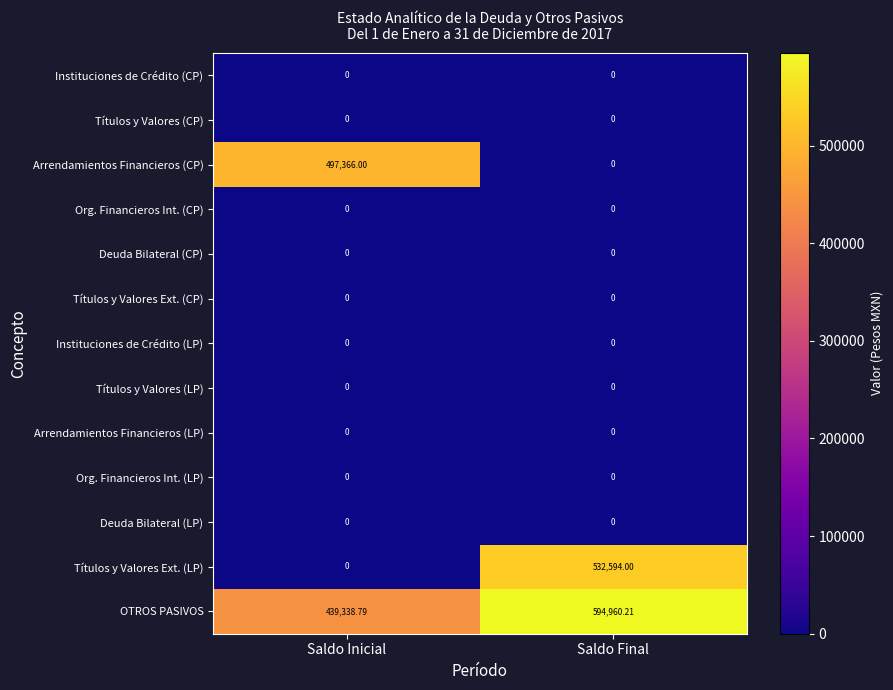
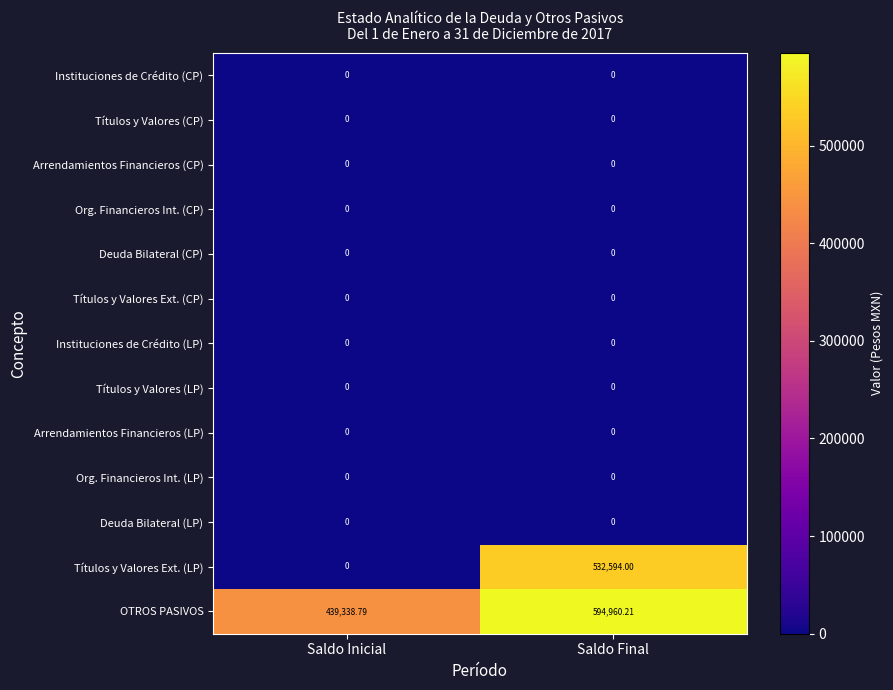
  {
    "Instituciones de Crédito (CP)": {
      "Saldo Inicial": "0",
      "Saldo Final": "0"
    },
    "Títulos y Valores (CP)": {
      "Saldo Inicial": "0",
      "Saldo Final": "0"
    },
    "Arrendamientos Financieros (CP)": {
-     "Saldo Inicial": "497,366.00",
+     "Saldo Inicial": "0",
      "Saldo Final": "0"
    },
    "Org. Financieros Int. (CP)": {
      "Saldo Inicial": "0",
      "Saldo Final": "0"
    },
    "Deuda Bilateral (CP)": {
      "Saldo Inicial": "0",
      "Saldo Final": "0"
    },
    "Títulos y Valores Ext. (CP)": {
      "Saldo Inicial": "0",
      "Saldo Final": "0"
    },
    "Instituciones de Crédito (LP)": {
      "Saldo Inicial": "0",
      "Saldo Final": "0"
    },
    "Títulos y Valores (LP)": {
      "Saldo Inicial": "0",
      "Saldo Final": "0"
    },
    "Arrendamientos Financieros (LP)": {
      "Saldo Inicial": "0",
      "Saldo Final": "0"
    },
    "Org. Financieros Int. (LP)": {
      "Saldo Inicial": "0",
      "Saldo Final": "0"
    },
    "Deuda Bilateral (LP)": {
      "Saldo Inicial": "0",
      "Saldo Final": "0"
    },
    "Títulos y Valores Ext. (LP)": {
      "Saldo Inicial": "0",
      "Saldo Final": "532,594.00"
    },
    "OTROS PASIVOS": {
      "Saldo Inicial": "439,338.79",
      "Saldo Final": "594,960.21"
    }
  }
